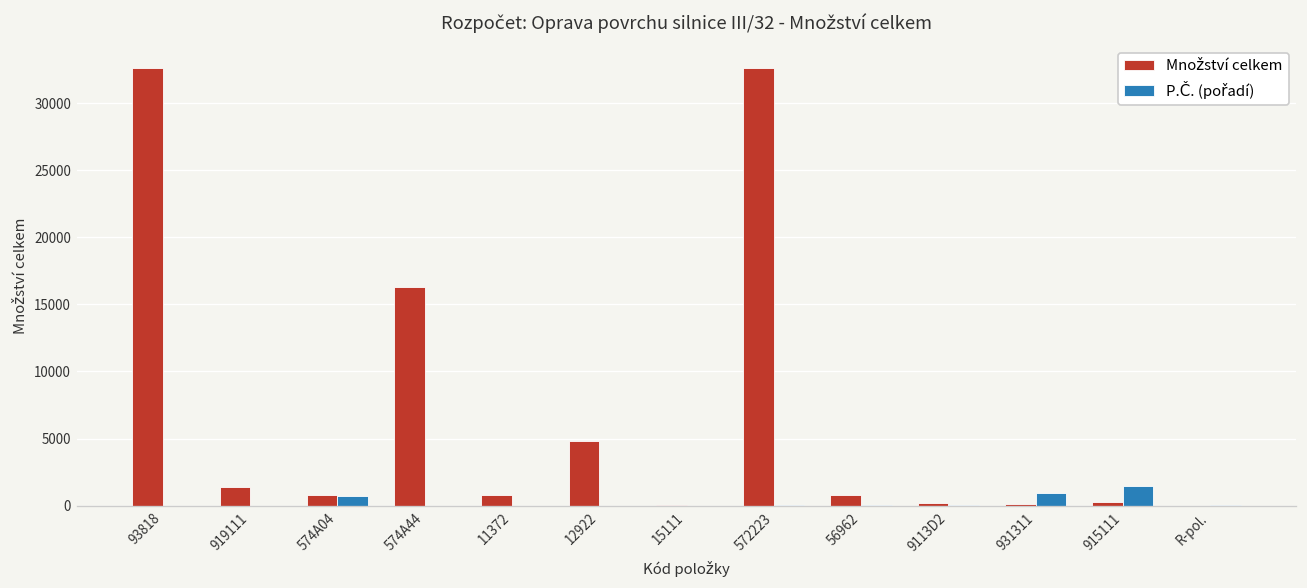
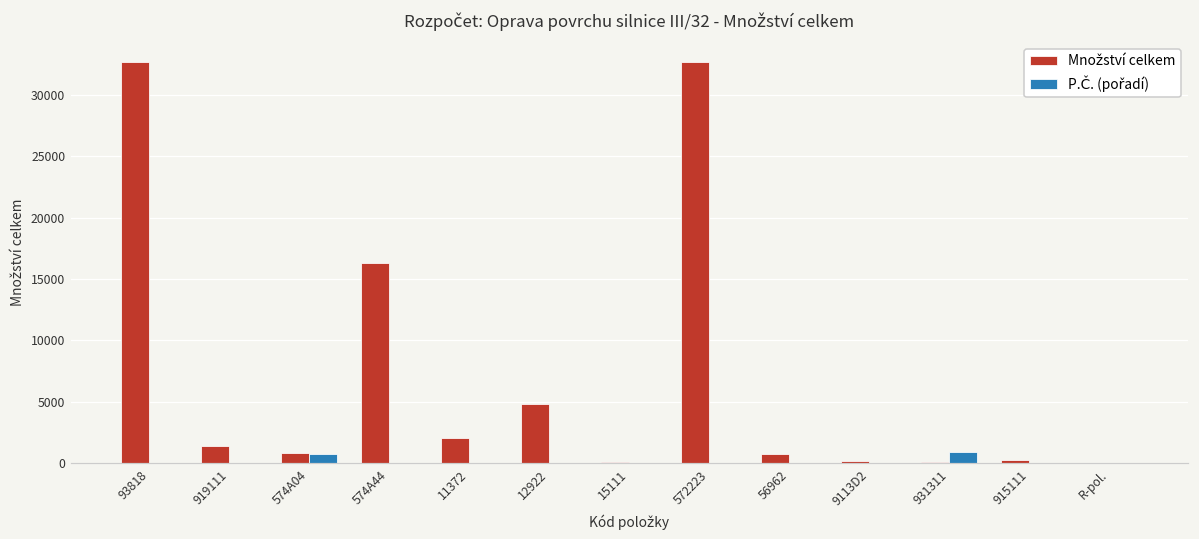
  {
    "Množství celkem": {
      "93818": 32600,
      "919111": 1400,
      "574A04": 800,
      "574A44": 16300,
-     "11372": 800,
+     "11372": 2000,
      "12922": 4800,
      "572223": 32600,
      "56962": 800,
      "915111": 300
    },
    "P.Č. (pořadí)": {
      "574A04": 700,
      "931311": 900,
-     "915111": 1500
+     "915111": 0
    }
  }
